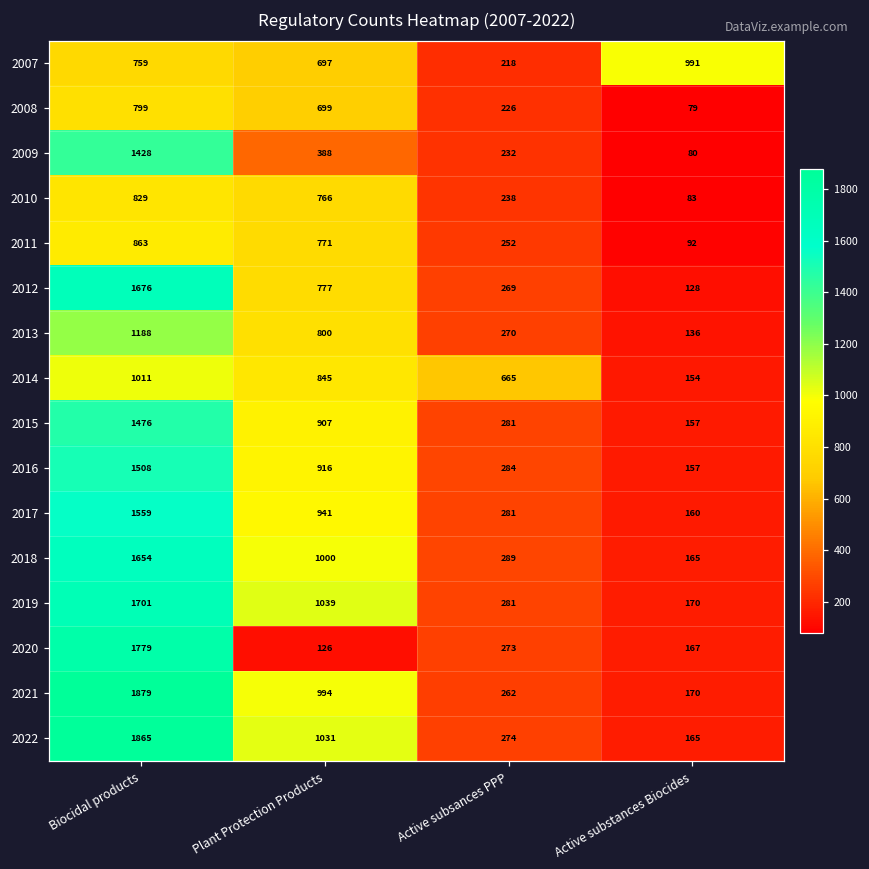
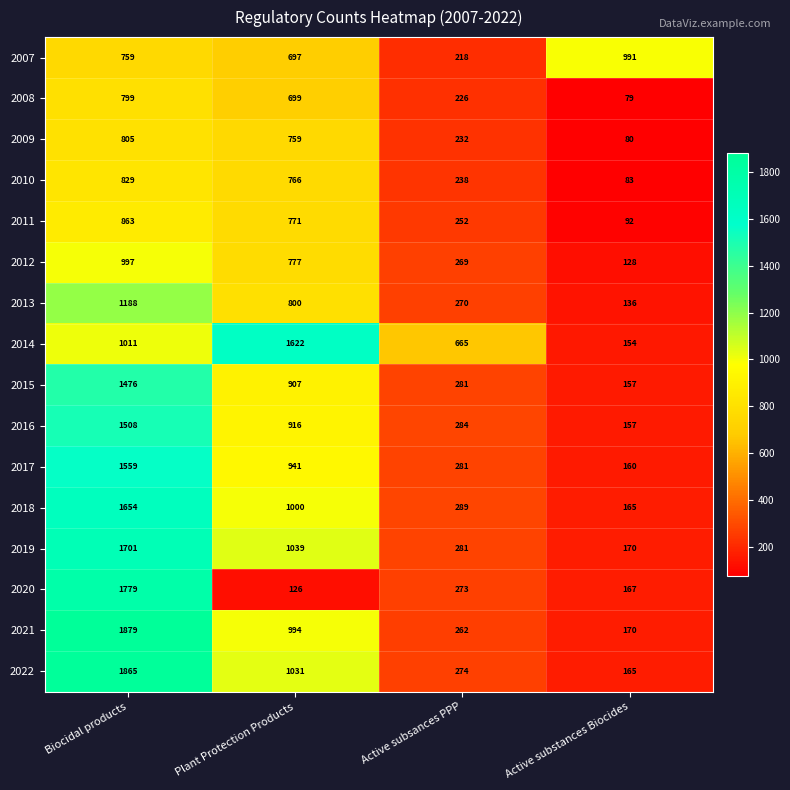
  {
    "2007": {
      "Biocidal products": 759,
      "Plant Protection Products": 697,
      "Active subsances PPP": 218,
      "Active substances Biocides": 991
    },
    "2008": {
      "Biocidal products": 799,
      "Plant Protection Products": 699,
      "Active subsances PPP": 226,
      "Active substances Biocides": 79
    },
    "2009": {
-     "Biocidal products": 1428,
-     "Plant Protection Products": 388,
+     "Biocidal products": 805,
+     "Plant Protection Products": 759,
      "Active subsances PPP": 232,
      "Active substances Biocides": 80
    },
    "2010": {
      "Biocidal products": 829,
      "Plant Protection Products": 766,
      "Active subsances PPP": 238,
      "Active substances Biocides": 83
    },
    "2011": {
      "Biocidal products": 863,
      "Plant Protection Products": 771,
      "Active subsances PPP": 252,
      "Active substances Biocides": 92
    },
    "2012": {
-     "Biocidal products": 1676,
+     "Biocidal products": 997,
      "Plant Protection Products": 777,
      "Active subsances PPP": 269,
      "Active substances Biocides": 128
    },
    "2013": {
      "Biocidal products": 1188,
      "Plant Protection Products": 800,
      "Active subsances PPP": 270,
      "Active substances Biocides": 136
    },
    "2014": {
      "Biocidal products": 1011,
-     "Plant Protection Products": 845,
+     "Plant Protection Products": 1622,
      "Active subsances PPP": 665,
      "Active substances Biocides": 154
    },
    "2015": {
      "Biocidal products": 1476,
      "Plant Protection Products": 907,
      "Active subsances PPP": 281,
      "Active substances Biocides": 157
    },
    "2016": {
      "Biocidal products": 1508,
      "Plant Protection Products": 916,
      "Active subsances PPP": 284,
      "Active substances Biocides": 157
    },
    "2017": {
      "Biocidal products": 1559,
      "Plant Protection Products": 941,
      "Active subsances PPP": 281,
      "Active substances Biocides": 160
    },
    "2018": {
      "Biocidal products": 1654,
      "Plant Protection Products": 1000,
      "Active subsances PPP": 289,
      "Active substances Biocides": 165
    },
    "2019": {
      "Biocidal products": 1701,
      "Plant Protection Products": 1039,
      "Active subsances PPP": 281,
      "Active substances Biocides": 170
    },
    "2020": {
      "Biocidal products": 1779,
      "Plant Protection Products": 126,
      "Active subsances PPP": 273,
      "Active substances Biocides": 167
    },
    "2021": {
      "Biocidal products": 1879,
      "Plant Protection Products": 994,
      "Active subsances PPP": 262,
      "Active substances Biocides": 170
    },
    "2022": {
      "Biocidal products": 1865,
      "Plant Protection Products": 1031,
      "Active subsances PPP": 274,
      "Active substances Biocides": 165
    }
  }
